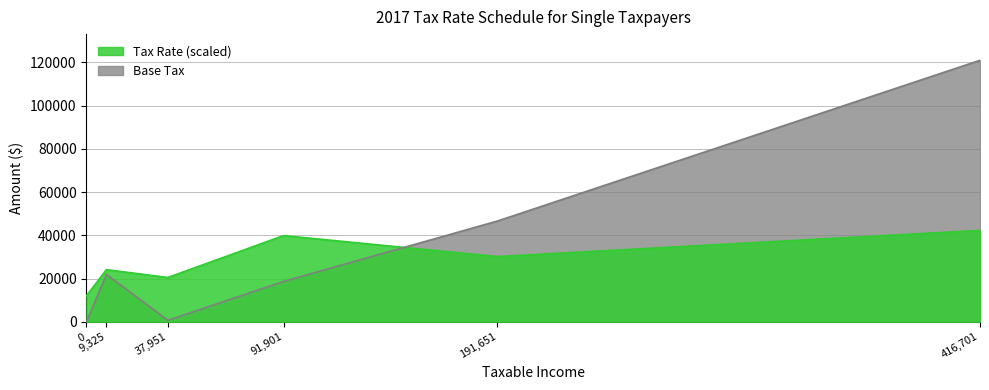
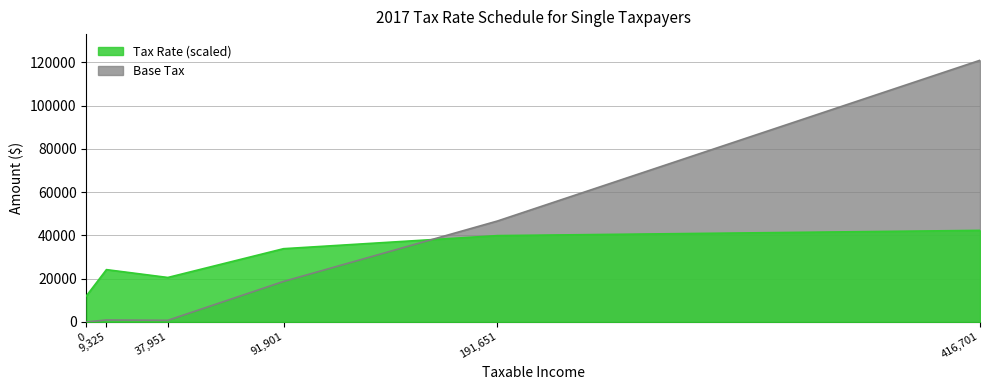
  {
    "Tax Rate (scaled)": {
      "0": 12000,
      "9,325": 24000,
      "37,951": 21000,
-     "91,901": 40000,
-     "191,651": 30000,
+     "91,901": 34000,
+     "191,651": 40000,
      "416,701": 42000
    },
    "Base Tax": {
      "0": 0,
-     "9,325": 22000,
+     "9,325": 1000,
      "37,951": 1000,
      "91,901": 19000,
      "191,651": 47000,
      "416,701": 121000
    }
  }
